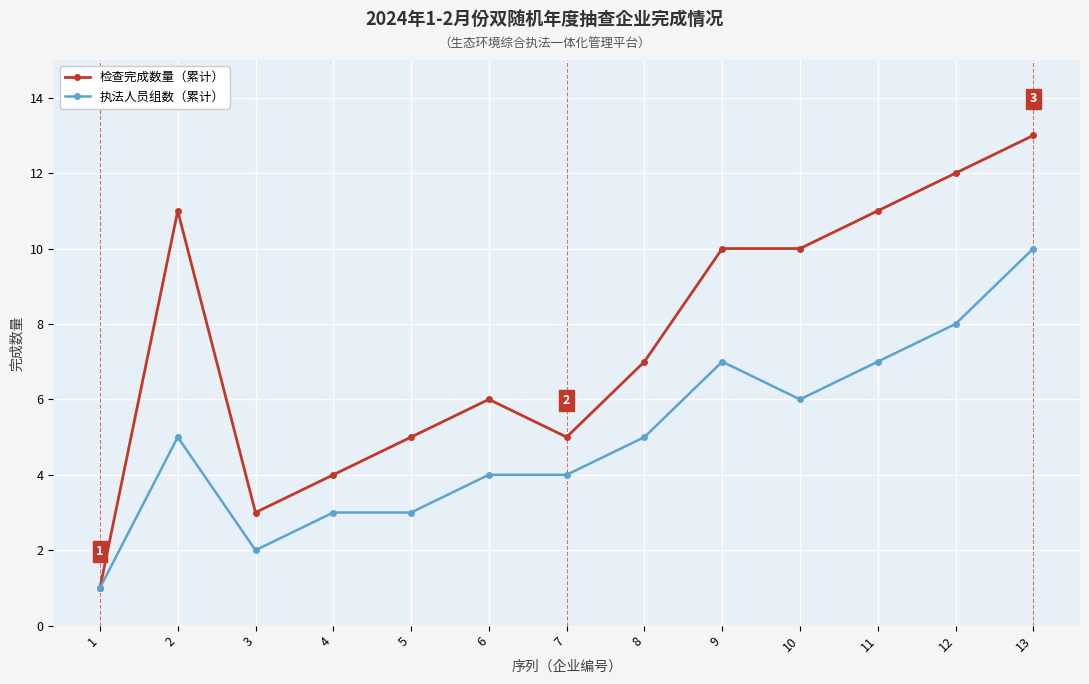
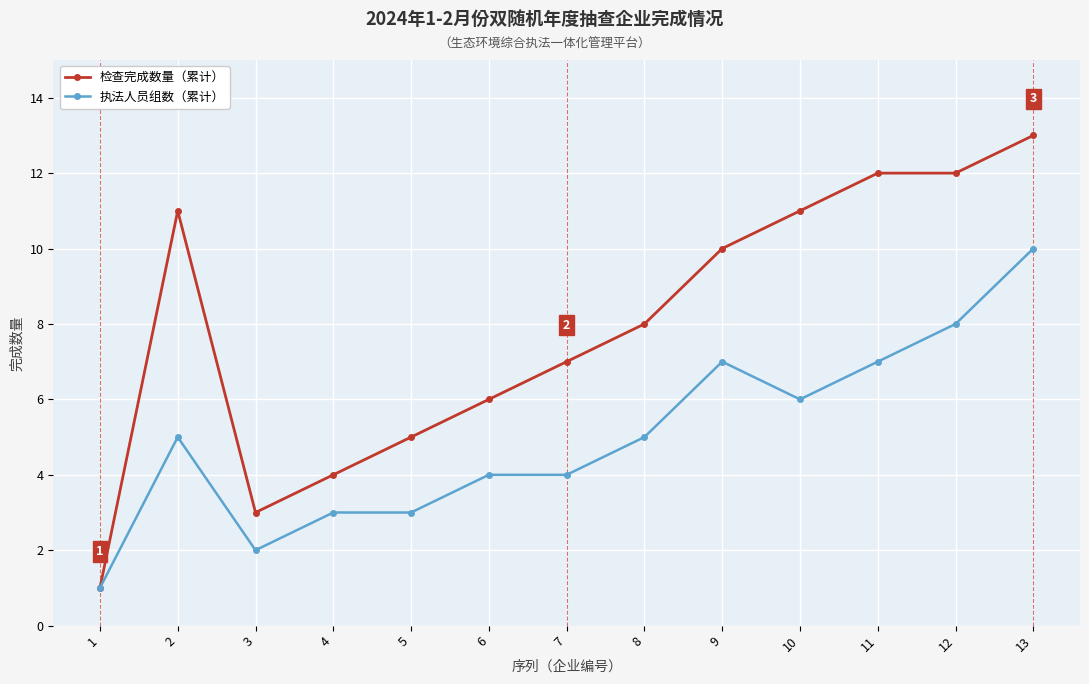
  {
    "检查完成数量（累计）": {
      "2": 11,
      "3": 3,
      "4": 4,
      "5": 5,
      "6": 6,
-     "7": 5,
-     "8": 7,
+     "7": 7,
+     "8": 8,
      "9": 10,
-     "10": 10,
-     "11": 11,
+     "10": 11,
+     "11": 12,
      "12": 12,
      "13": 13
    },
    "执法人员组数（累计）": {
      "2": 5,
      "3": 2,
      "4": 3,
      "5": 3,
      "6": 4,
      "7": 4,
      "8": 5,
      "9": 7,
      "10": 6,
      "11": 7,
      "12": 8,
      "13": 10
    }
  }
